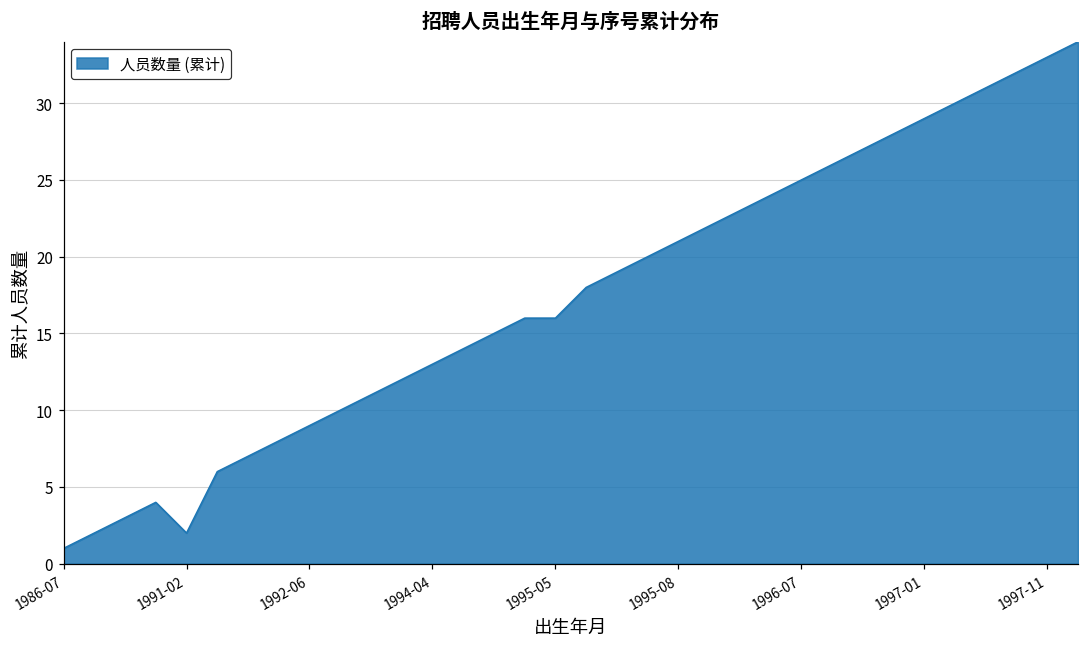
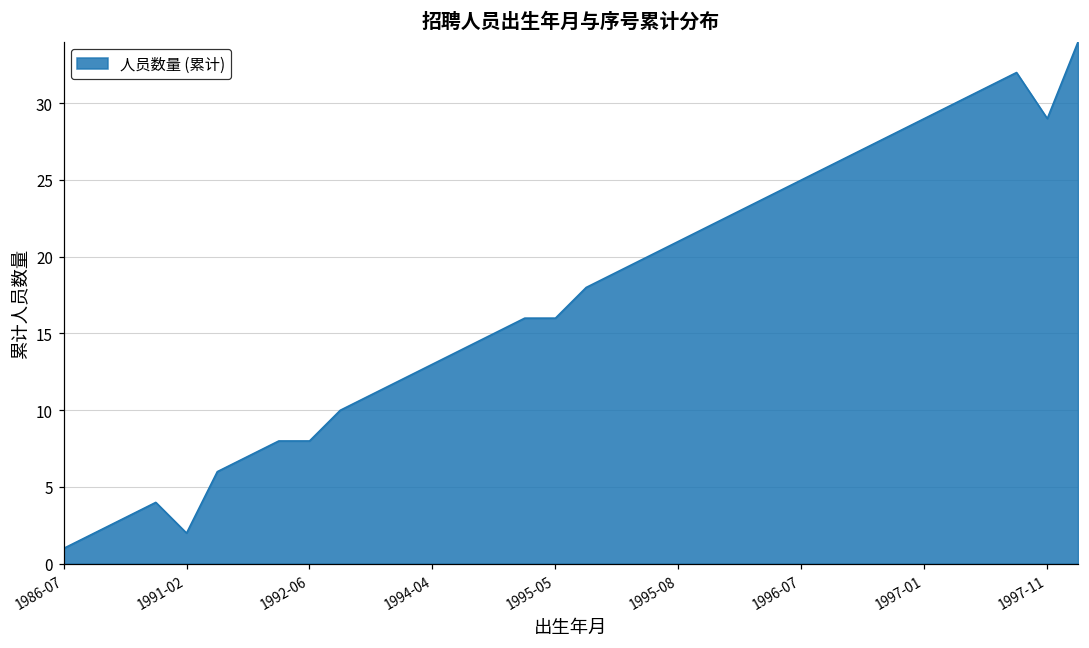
  {
    "1986-07": 1,
    "1991-02": 2,
-   "1992-06": 9,
+   "1992-06": 8,
    "1994-04": 13,
    "1995-05": 16,
-   "1997-11": 33
+   "1997-11": 29
  }
